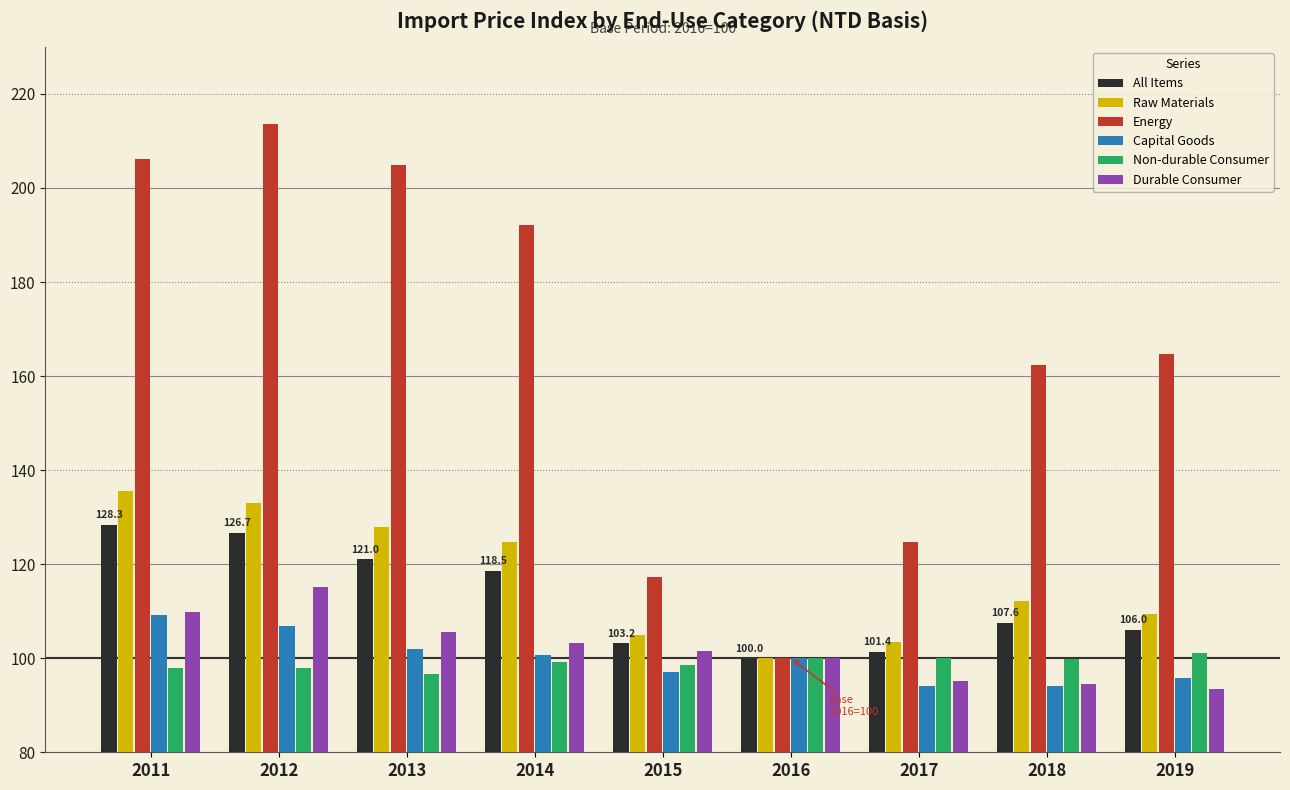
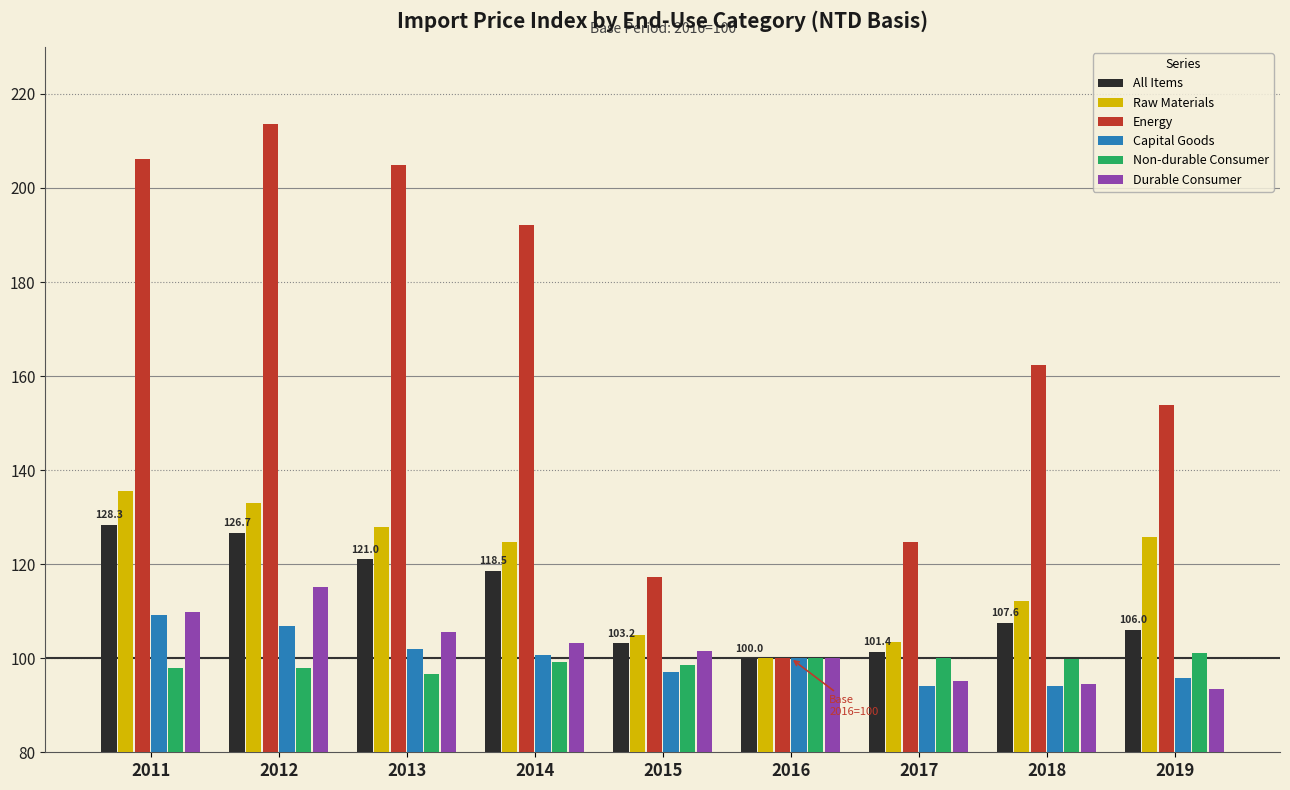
  {
    "All Items": {
      "2011": 128.3,
      "2012": 126.7,
      "2013": 121.0,
      "2014": 118.5,
      "2015": 103.2,
      "2016": 100.0,
      "2017": 101.4,
      "2018": 107.6,
      "2019": 106.0
    },
    "Raw Materials": {
      "2011": 136,
      "2012": 133,
      "2013": 128,
      "2014": 125,
      "2018": 112,
-     "2019": 109
+     "2019": 126
    },
    "Energy": {
      "2011": 206,
      "2012": 214,
      "2013": 205,
      "2014": 192,
      "2015": 117,
      "2017": 125,
      "2018": 162,
-     "2019": 165
+     "2019": 154
    },
    "Capital Goods": {
      "2011": 109,
      "2012": 107,
      "2013": 102,
      "2014": 101,
      "2015": 97,
      "2016": 100,
      "2017": 94,
      "2018": 94,
      "2019": 96
    },
    "Non-durable Consumer": {
      "2011": 98,
      "2012": 98,
      "2013": 97,
      "2014": 99,
      "2015": 98,
      "2017": 100,
      "2018": 100,
      "2019": 101
    },
    "Durable Consumer": {
      "2016": 100
    }
  }
